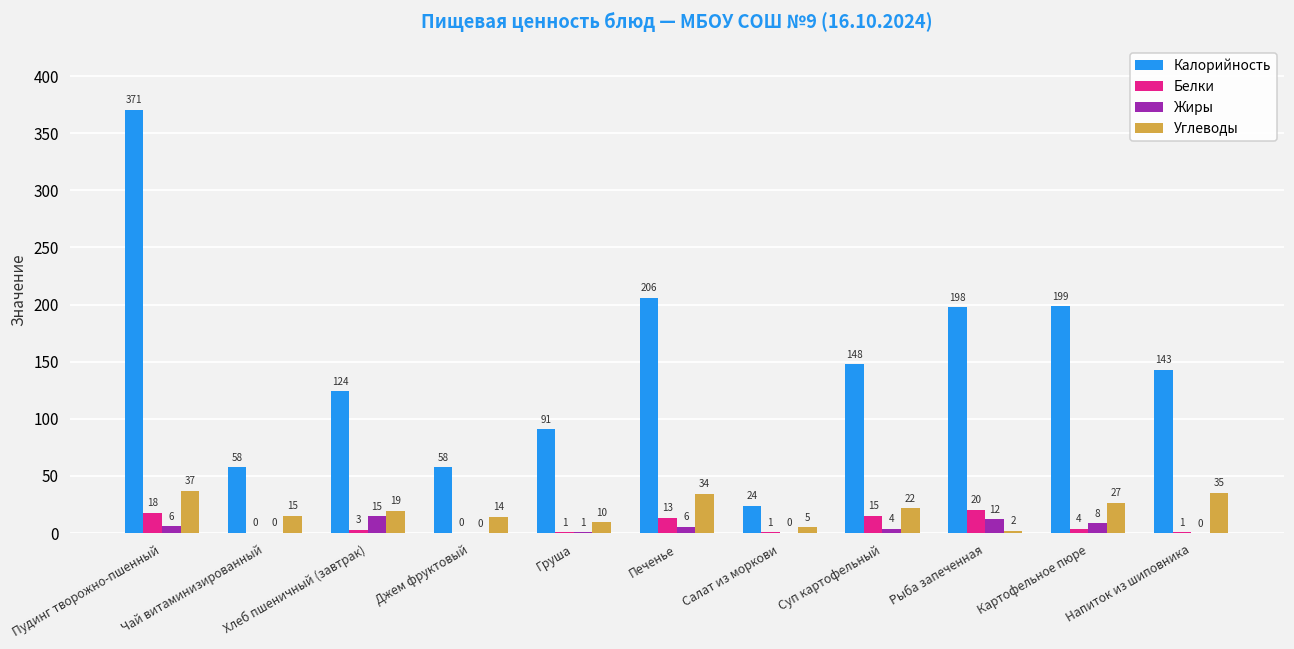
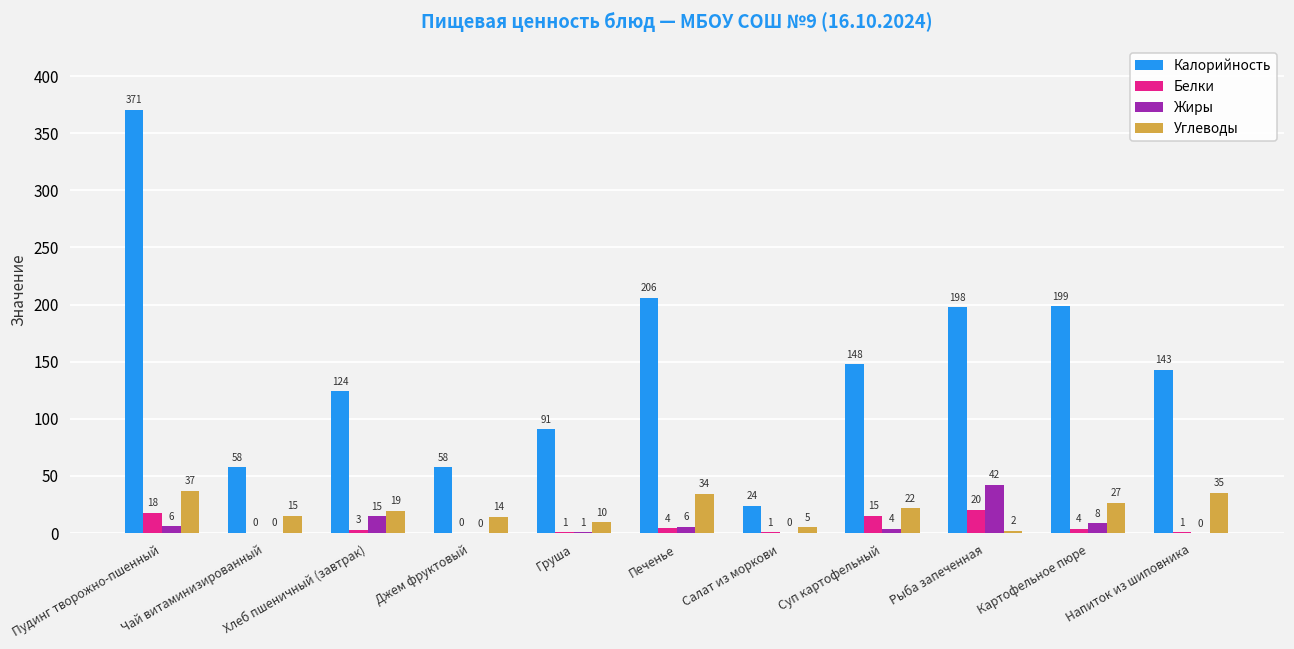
  {
    "Калорийность": {
      "Пудинг творожно-пшенный": 371,
      "Чай витаминизированный": 58,
      "Хлеб пшеничный (завтрак)": 124,
      "Джем фруктовый": 58,
      "Груша": 91,
      "Печенье": 206,
      "Салат из моркови": 24,
      "Суп картофельный": 148,
      "Рыба запеченная": 198,
      "Картофельное пюре": 199,
      "Напиток из шиповника": 143
    },
    "Белки": {
      "Пудинг творожно-пшенный": 18,
      "Чай витаминизированный": 0,
      "Хлеб пшеничный (завтрак)": 3,
      "Джем фруктовый": 0,
      "Груша": 1,
-     "Печенье": 13,
+     "Печенье": 4,
      "Салат из моркови": 1,
      "Суп картофельный": 15,
      "Рыба запеченная": 20,
      "Картофельное пюре": 4,
      "Напиток из шиповника": 1
    },
    "Жиры": {
      "Пудинг творожно-пшенный": 6,
      "Чай витаминизированный": 0,
      "Хлеб пшеничный (завтрак)": 15,
      "Джем фруктовый": 0,
      "Груша": 1,
      "Печенье": 6,
      "Салат из моркови": 0,
      "Суп картофельный": 4,
-     "Рыба запеченная": 12,
+     "Рыба запеченная": 42,
      "Картофельное пюре": 8,
      "Напиток из шиповника": 0
    },
    "Углеводы": {
      "Пудинг творожно-пшенный": 37,
      "Чай витаминизированный": 15,
      "Хлеб пшеничный (завтрак)": 19,
      "Джем фруктовый": 14,
      "Груша": 10,
      "Печенье": 34,
      "Салат из моркови": 5,
      "Суп картофельный": 22,
      "Рыба запеченная": 2,
      "Картофельное пюре": 27,
      "Напиток из шиповника": 35
    }
  }
